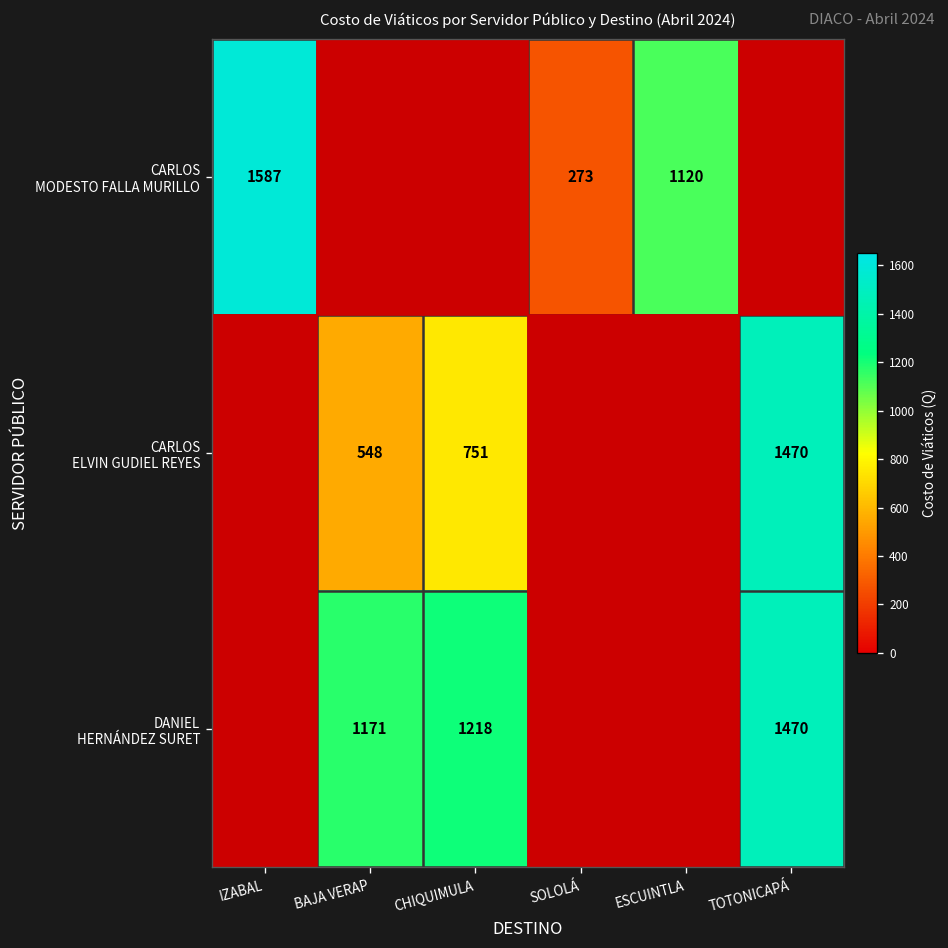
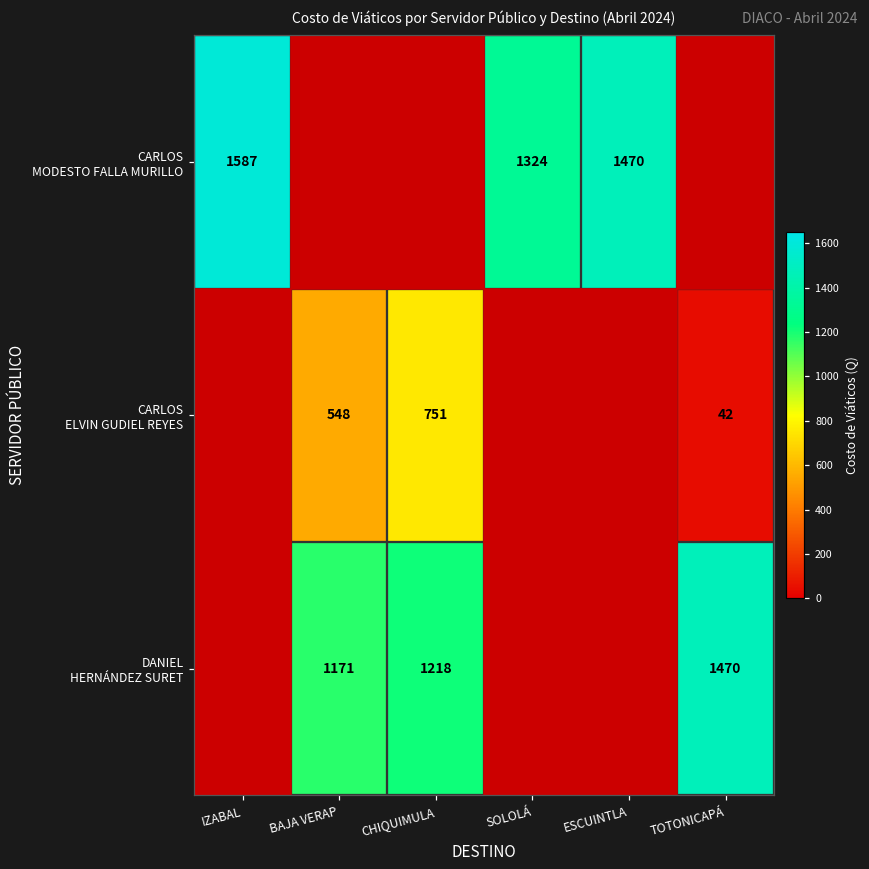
  {
    "CARLOS MODESTO FALLA MURILLO": {
      "IZABAL": 1587,
-     "SOLOLÁ": 273,
-     "ESCUINTLA": 1120
+     "SOLOLÁ": 1324,
+     "ESCUINTLA": 1470
    },
    "CARLOS ELVIN GUDIEL REYES": {
      "BAJA VERAP": 548,
      "CHIQUIMULA": 751,
-     "TOTONICAPÁ": 1470
+     "TOTONICAPÁ": 42
    },
    "DANIEL HERNÁNDEZ SURET": {
      "BAJA VERAP": 1171,
      "CHIQUIMULA": 1218,
      "TOTONICAPÁ": 1470
    }
  }
